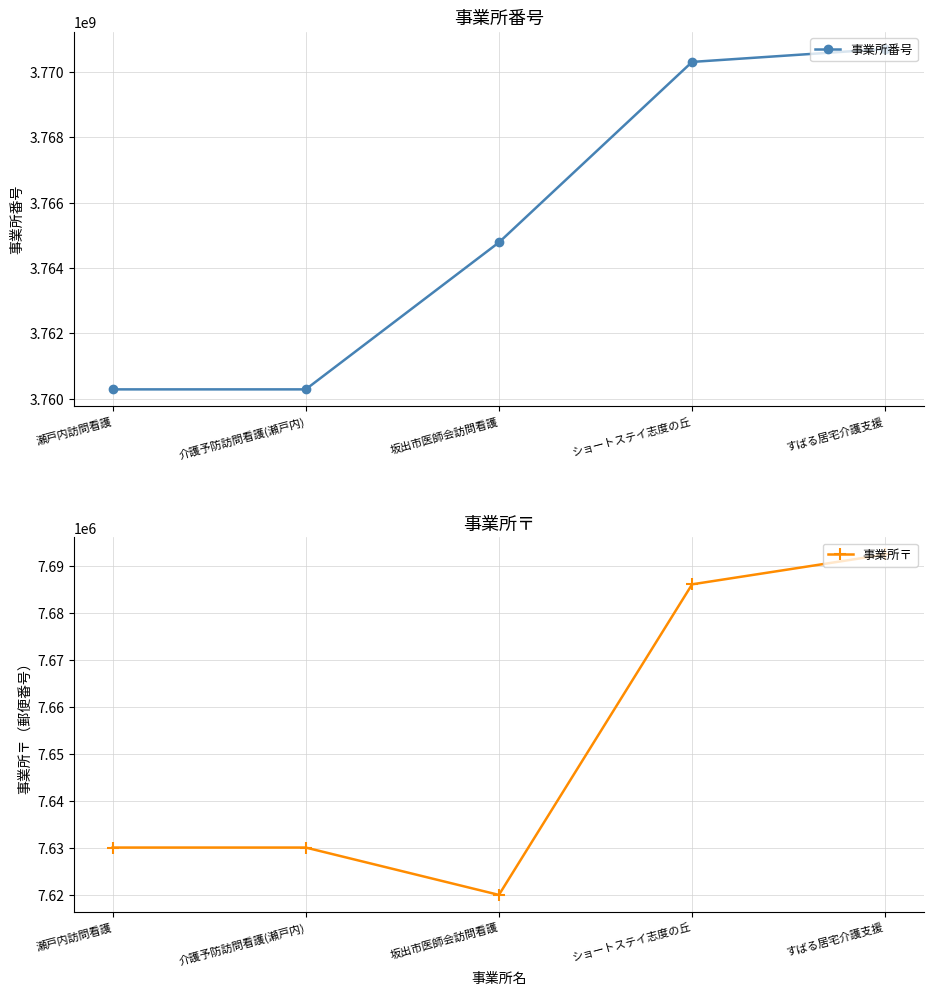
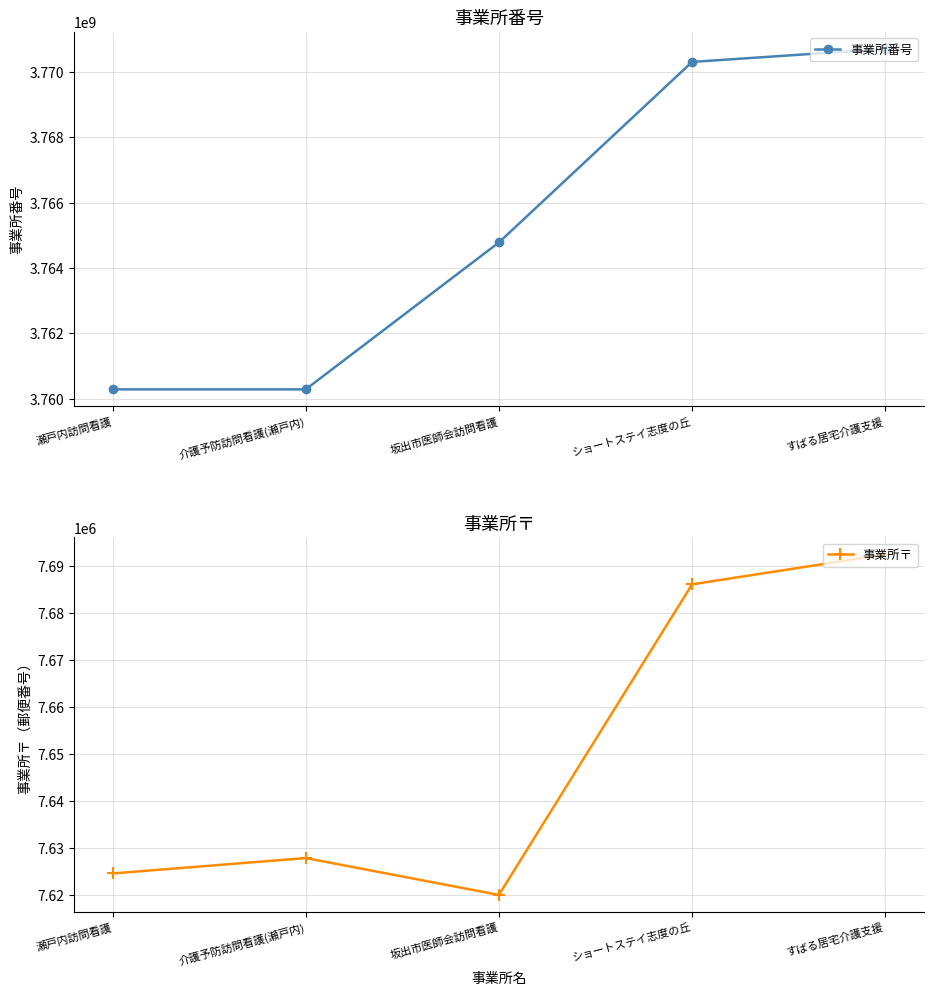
  {
    "事業所番号": {
      "瀬戸内訪問看護": 3760300000,
      "介護予防訪問看護(瀬戸内)": 3760300000,
      "坂出市医師会訪問看護": 3764800000,
      "ショートステイ志度の丘": 3770300000
    },
    "事業所〒": {
-     "瀬戸内訪問看護": 7630000,
-     "介護予防訪問看護(瀬戸内)": 7630000,
+     "瀬戸内訪問看護": 7625000,
+     "介護予防訪問看護(瀬戸内)": 7628000,
      "坂出市医師会訪問看護": 7620000,
      "ショートステイ志度の丘": 7686000
    }
  }
